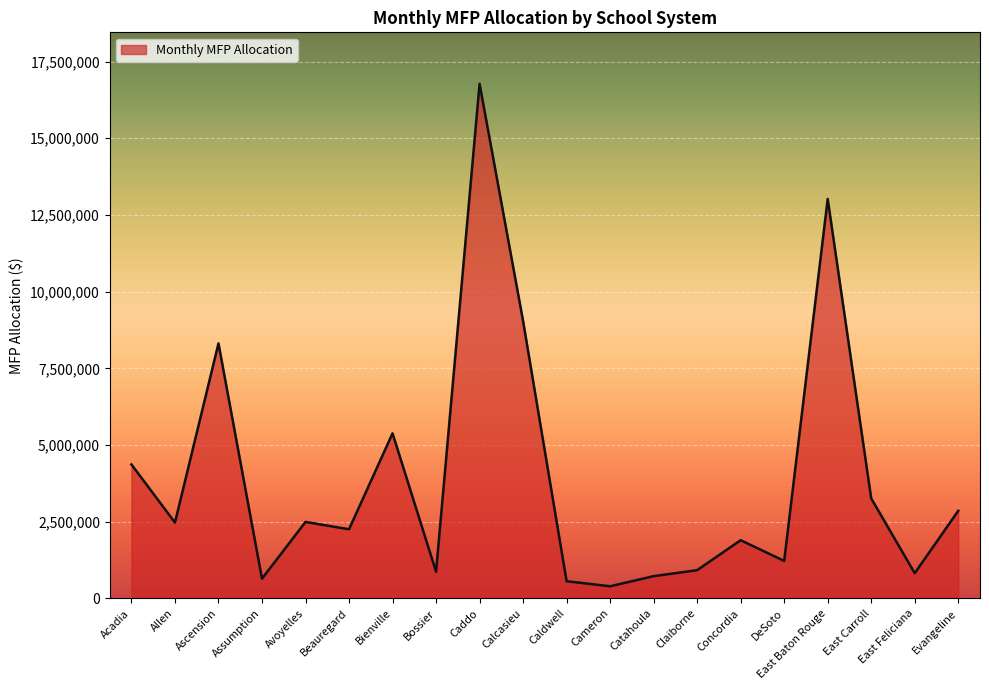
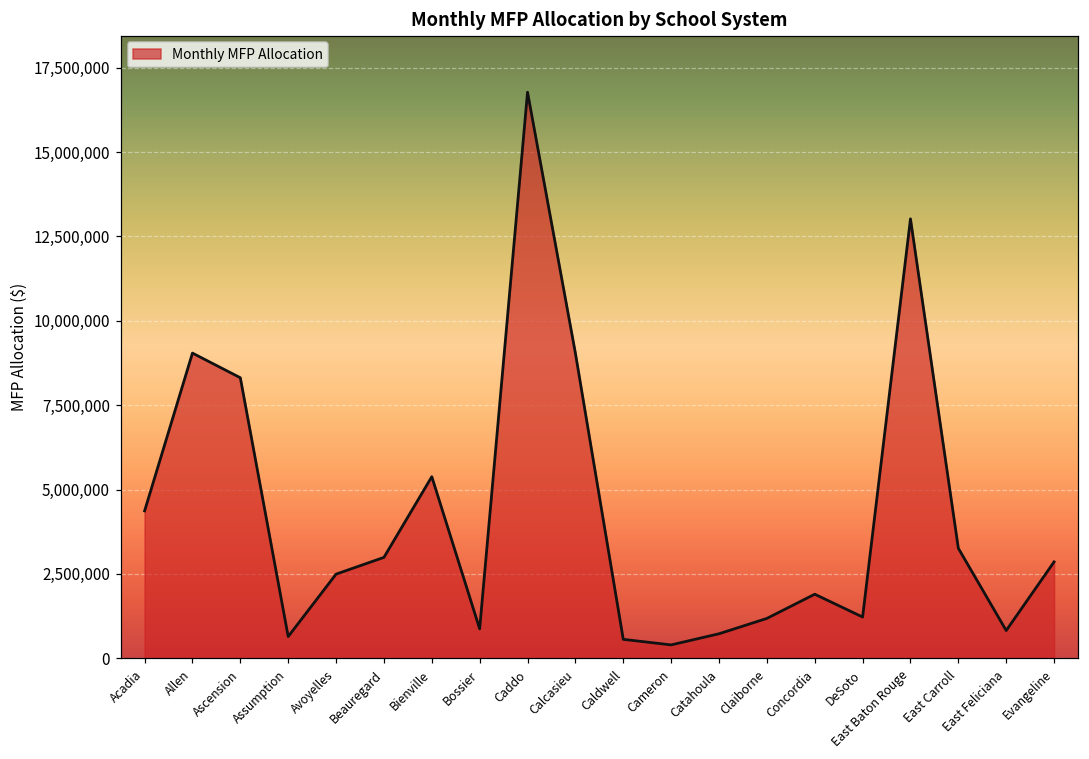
  {
    "Acadia": "4,400,000",
-   "Allen": "2,500,000",
+   "Allen": "9,000,000",
    "Ascension": "8,300,000",
    "Assumption": "600,000",
    "Avoyelles": "2,500,000",
-   "Beauregard": "2,300,000",
+   "Beauregard": "3,000,000",
    "Bienville": "5,400,000",
    "Bossier": "900,000",
    "Caddo": "16,800,000",
    "Calcasieu": "9,000,000",
    "Caldwell": "600,000",
    "Cameron": "400,000",
    "Catahoula": "700,000",
-   "Claiborne": "900,000",
+   "Claiborne": "1,200,000",
    "Concordia": "1,900,000",
    "DeSoto": "1,200,000",
    "East Baton Rouge": "13,000,000",
    "East Carroll": "3,300,000",
    "East Feliciana": "800,000",
    "Evangeline": "2,900,000"
  }
